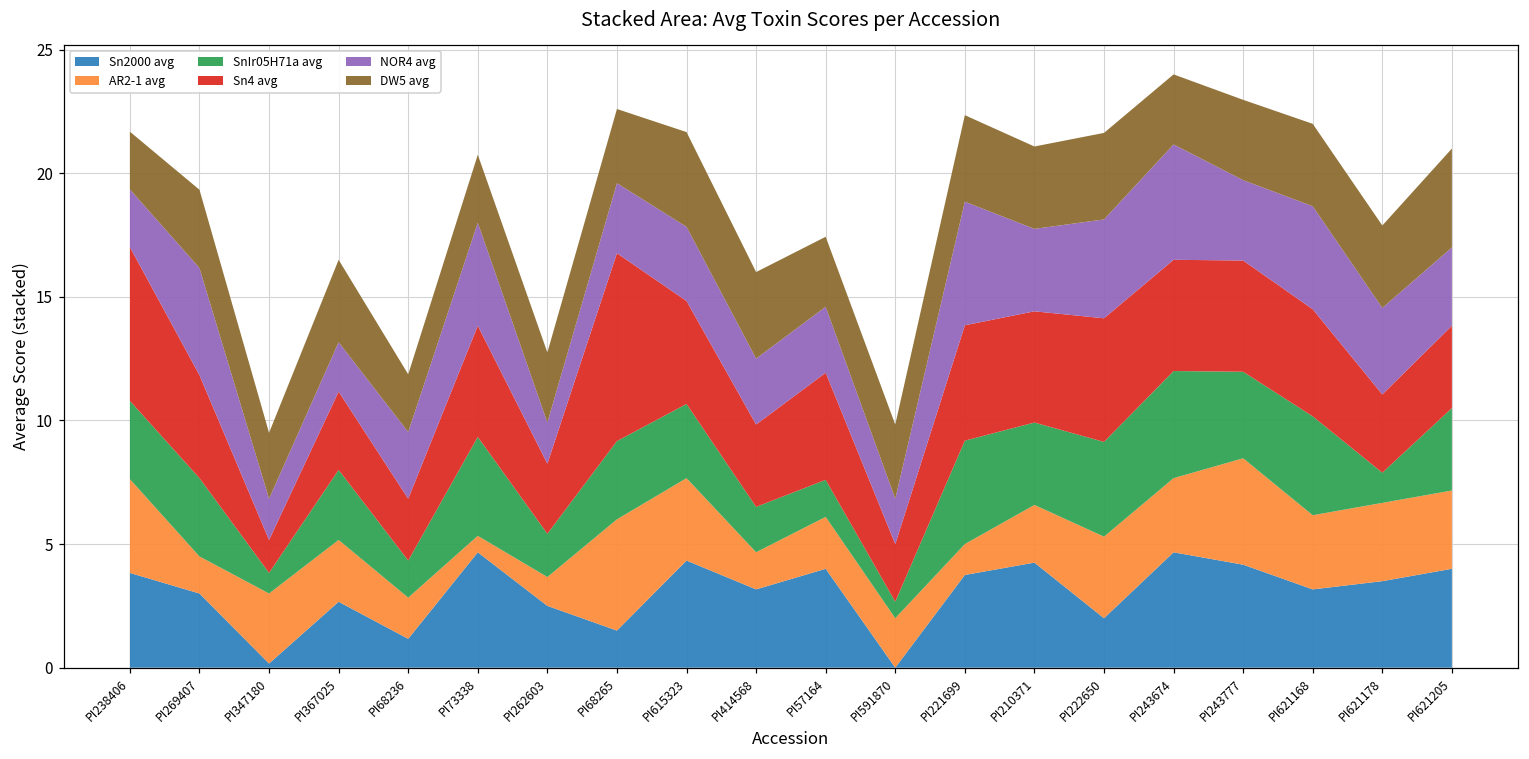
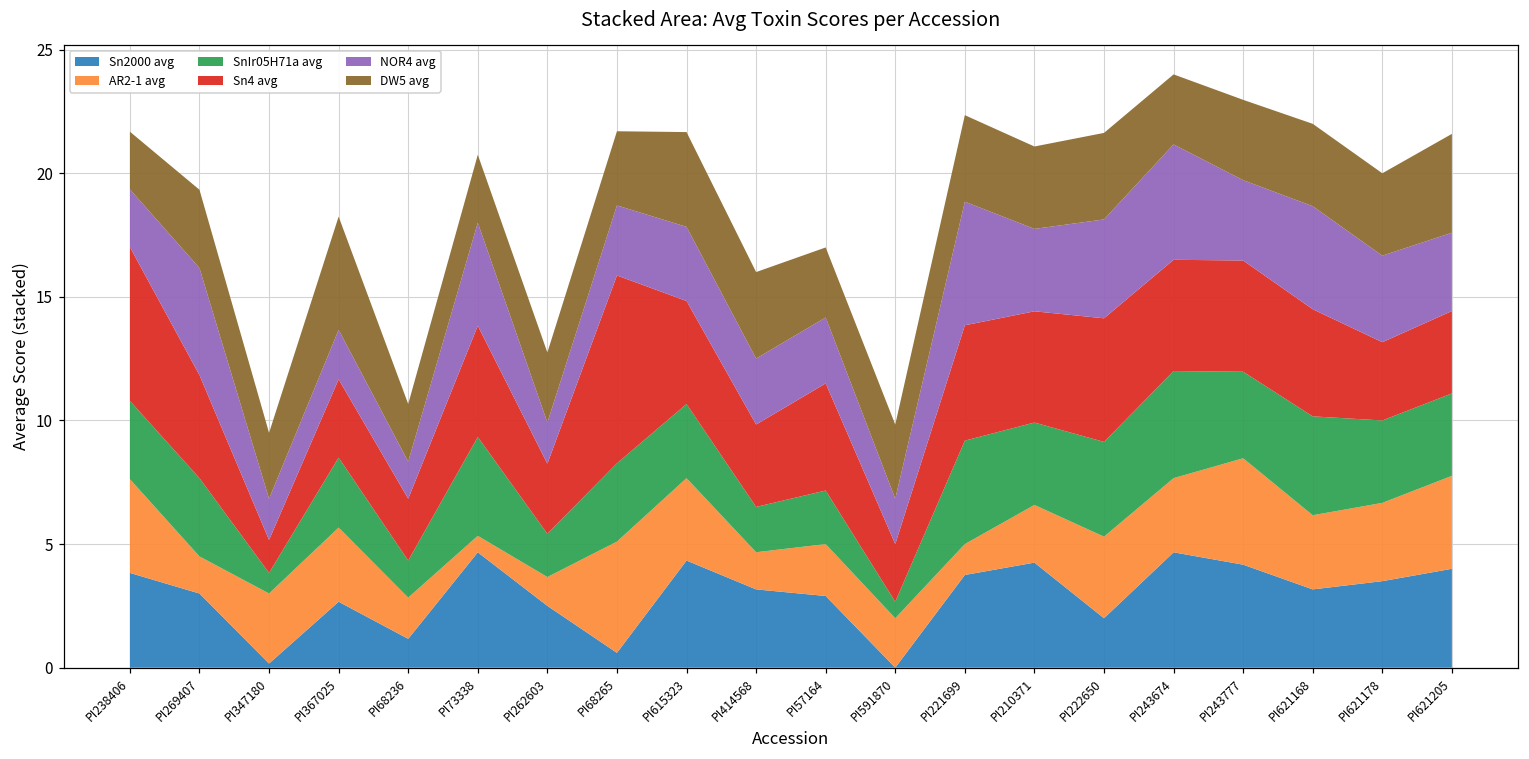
  {
    "Sn2000 avg": {
      "PI238406": 3.8,
      "PI269407": 3.0,
      "PI347180": 0.2,
      "PI367025": 2.7,
      "PI68236": 1.2,
      "PI73338": 4.7,
      "PI262603": 2.5,
-     "PI68265": 1.5,
+     "PI68265": 0.6,
      "PI615323": 4.3,
      "PI414568": 3.2,
-     "PI57164": 4.0,
+     "PI57164": 2.9,
      "PI591870": 0.0,
      "PI221699": 3.8,
      "PI210371": 4.3,
      "PI222650": 2.0,
      "PI243674": 4.7,
      "PI243777": 4.2,
      "PI621168": 3.2,
      "PI621178": 3.5,
      "PI621205": 4.0
    },
    "AR2-1 avg": {
      "PI238406": 3.8,
      "PI269407": 1.5,
      "PI347180": 2.8,
-     "PI367025": 2.5,
+     "PI367025": 3.0,
      "PI68236": 1.7,
      "PI73338": 0.7,
      "PI262603": 1.2,
      "PI68265": 4.5,
      "PI615323": 3.3,
      "PI414568": 1.5,
      "PI57164": 2.1,
      "PI591870": 2.0,
      "PI221699": 1.3,
      "PI210371": 2.3,
      "PI222650": 3.3,
      "PI243674": 3.0,
      "PI243777": 4.3,
      "PI621168": 3.0,
      "PI621178": 3.2,
-     "PI621205": 3.2
+     "PI621205": 3.8
    },
    "SnIr05H71a avg": {
      "PI238406": 3.2,
      "PI269407": 3.2,
      "PI347180": 0.8,
      "PI367025": 2.8,
      "PI68236": 1.5,
      "PI73338": 4.0,
      "PI262603": 1.8,
      "PI68265": 3.2,
      "PI615323": 3.0,
      "PI414568": 1.8,
-     "PI57164": 1.5,
+     "PI57164": 2.2,
      "PI591870": 0.7,
      "PI221699": 4.2,
      "PI210371": 3.3,
      "PI222650": 3.8,
      "PI243674": 4.3,
      "PI243777": 3.5,
      "PI621168": 4.0,
-     "PI621178": 1.2,
+     "PI621178": 3.3,
      "PI621205": 3.3
    },
    "Sn4 avg": {
      "PI238406": 6.2,
      "PI269407": 4.2,
      "PI347180": 1.3,
      "PI367025": 3.2,
      "PI68236": 2.5,
      "PI73338": 4.5,
      "PI262603": 2.8,
      "PI68265": 7.6,
      "PI615323": 4.2,
      "PI414568": 3.3,
      "PI57164": 4.3,
      "PI591870": 2.3,
      "PI221699": 4.7,
      "PI210371": 4.5,
      "PI222650": 5.0,
      "PI243674": 4.5,
      "PI243777": 4.5,
      "PI621168": 4.3,
      "PI621178": 3.2,
      "PI621205": 3.3
    },
    "NOR4 avg": {
      "PI238406": 2.3,
      "PI269407": 4.3,
      "PI347180": 1.7,
      "PI367025": 2.0,
-     "PI68236": 2.7,
+     "PI68236": 1.5,
      "PI73338": 4.2,
      "PI262603": 1.7,
      "PI68265": 2.8,
      "PI615323": 3.0,
      "PI414568": 2.7,
      "PI57164": 2.7,
      "PI591870": 1.8,
      "PI221699": 5.0,
      "PI210371": 3.3,
      "PI222650": 4.0,
      "PI243674": 4.7,
      "PI243777": 3.3,
      "PI621168": 4.2,
      "PI621178": 3.5,
      "PI621205": 3.2
    },
    "DW5 avg": {
      "PI238406": 2.3,
      "PI269407": 3.2,
      "PI347180": 2.7,
-     "PI367025": 3.3,
+     "PI367025": 4.6,
      "PI68236": 2.3,
      "PI73338": 2.8,
      "PI262603": 2.8,
      "PI68265": 3.0,
      "PI615323": 3.8,
      "PI414568": 3.5,
      "PI57164": 2.8,
      "PI591870": 3.0,
      "PI221699": 3.5,
      "PI210371": 3.3,
      "PI222650": 3.5,
      "PI243674": 2.8,
      "PI243777": 3.3,
      "PI621168": 3.3,
      "PI621178": 3.3,
      "PI621205": 4.0
    }
  }
